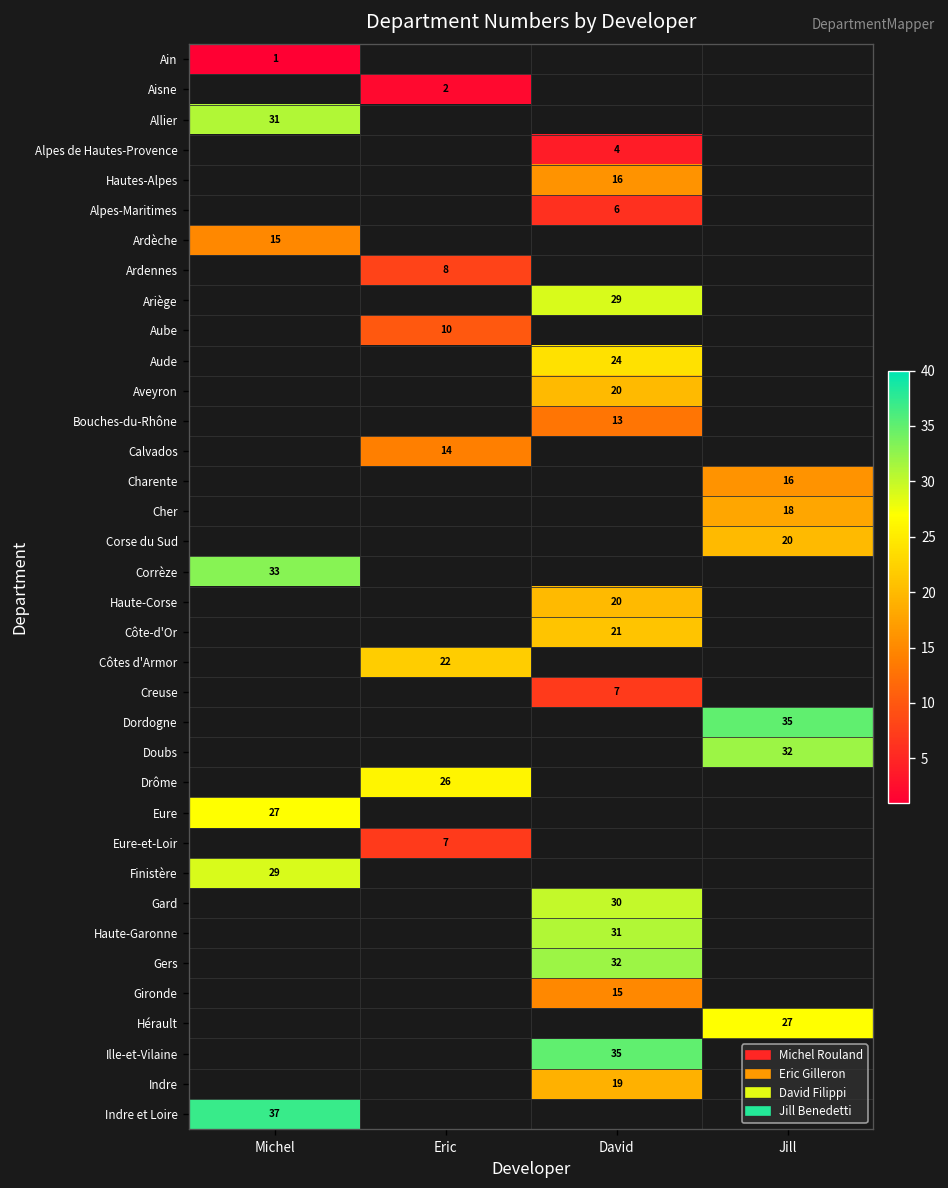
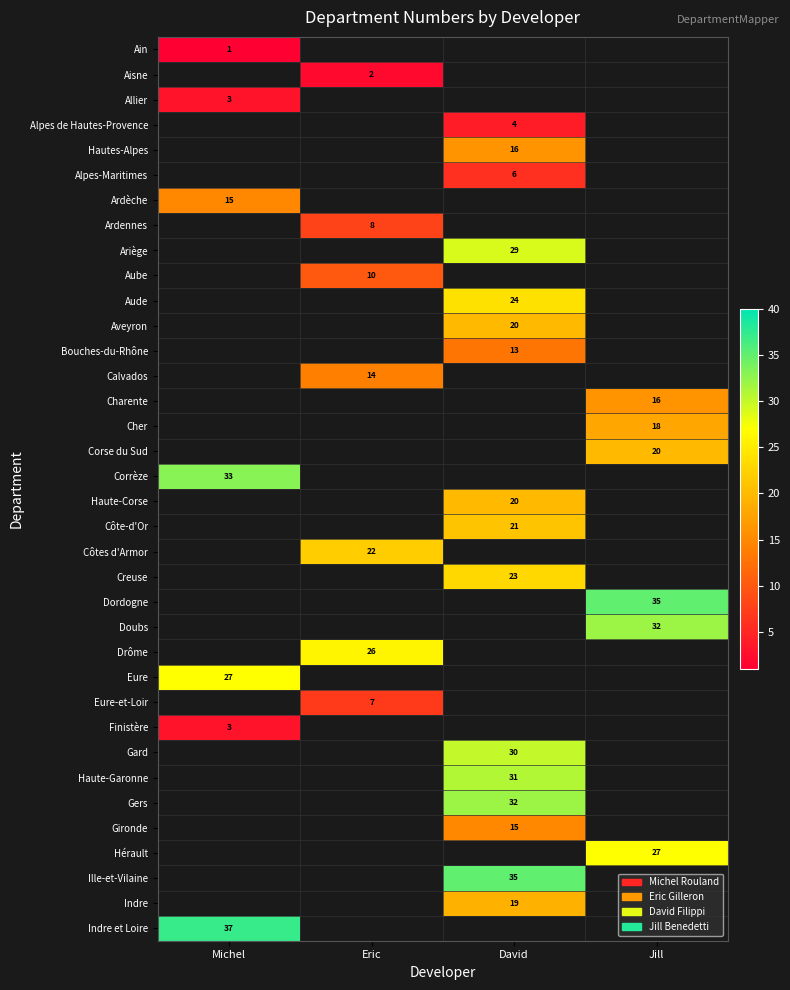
  {
    "Ain": {
      "Michel": 1
    },
    "Aisne": {
      "Eric": 2
    },
    "Allier": {
-     "Michel": 31
+     "Michel": 3
    },
    "Alpes de Hautes-Provence": {
      "David": 4
    },
    "Hautes-Alpes": {
      "David": 16
    },
    "Alpes-Maritimes": {
      "David": 6
    },
    "Ardèche": {
      "Michel": 15
    },
    "Ardennes": {
      "Eric": 8
    },
    "Ariège": {
      "David": 29
    },
    "Aube": {
      "Eric": 10
    },
    "Aude": {
      "David": 24
    },
    "Aveyron": {
      "David": 20
    },
    "Bouches-du-Rhône": {
      "David": 13
    },
    "Calvados": {
      "Eric": 14
    },
    "Charente": {
      "Jill": 16
    },
    "Cher": {
      "Jill": 18
    },
    "Corse du Sud": {
      "Jill": 20
    },
    "Corrèze": {
      "Michel": 33
    },
    "Haute-Corse": {
      "David": 20
    },
    "Côte-d'Or": {
      "David": 21
    },
    "Côtes d'Armor": {
      "Eric": 22
    },
    "Creuse": {
-     "David": 7
+     "David": 23
    },
    "Dordogne": {
      "Jill": 35
    },
    "Doubs": {
      "Jill": 32
    },
    "Drôme": {
      "Eric": 26
    },
    "Eure": {
      "Michel": 27
    },
    "Eure-et-Loir": {
      "Eric": 7
    },
    "Finistère": {
-     "Michel": 29
+     "Michel": 3
    },
    "Gard": {
      "David": 30
    },
    "Haute-Garonne": {
      "David": 31
    },
    "Gers": {
      "David": 32
    },
    "Gironde": {
      "David": 15
    },
    "Hérault": {
      "Jill": 27
    },
    "Ille-et-Vilaine": {
      "David": 35
    },
    "Indre": {
      "David": 19
    },
    "Indre et Loire": {
      "Michel": 37
    }
  }
